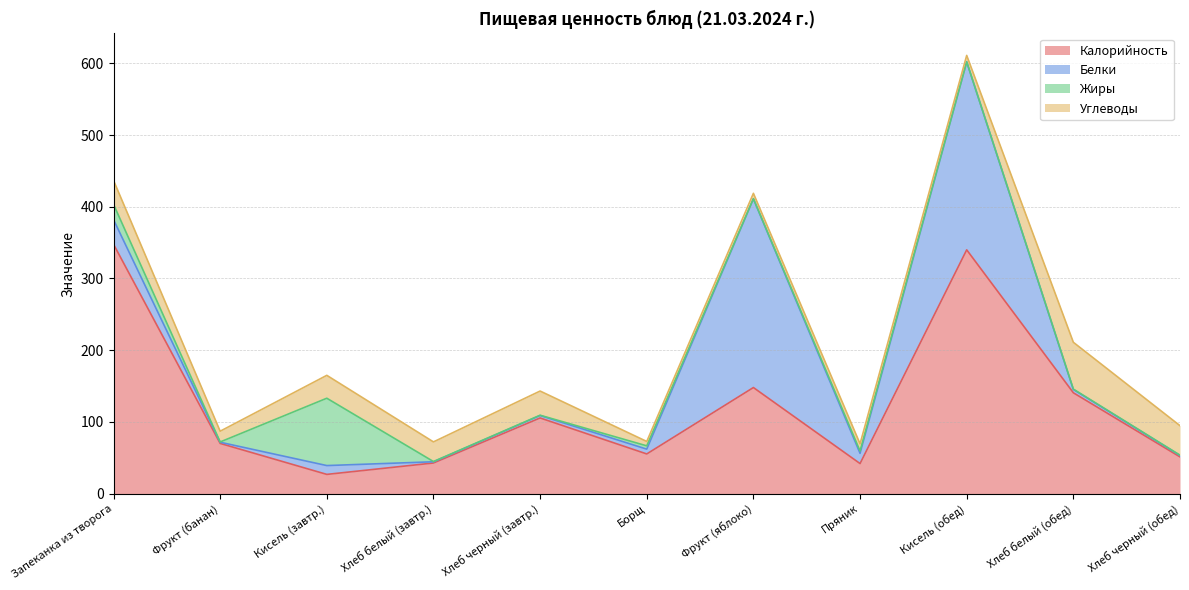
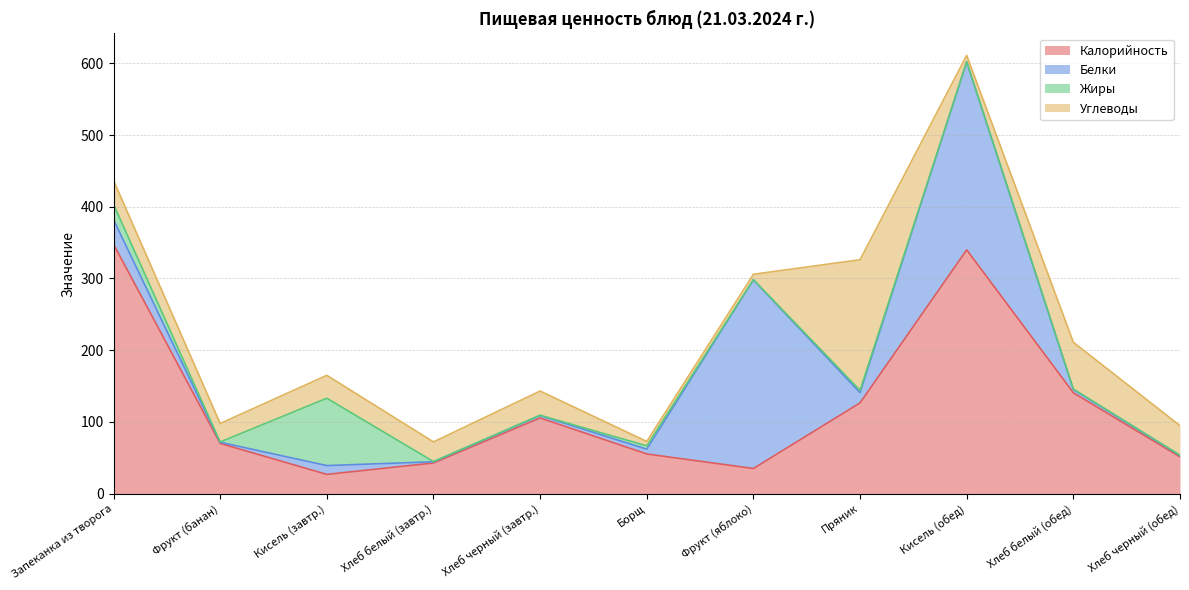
  {
    "Калорийность": {
      "Запеканка из творога": 350,
      "Кисель (завтр.)": 30,
      "Борщ": 60,
-     "Фрукт (яблоко)": 150,
-     "Пряник": 40,
+     "Фрукт (яблоко)": 40,
+     "Пряник": 130,
      "Кисель (обед)": 340,
      "Хлеб белый (обед)": 140
    },
    "Белки": {
      "Запеканка из творога": 30,
      "Кисель (завтр.)": 10,
      "Борщ": 10
    },
    "Жиры": {
      "Запеканка из творога": 20,
      "Кисель (завтр.)": 90,
      "Борщ": 0
    },
    "Углеводы": {
      "Запеканка из творога": 30,
-     "Фрукт (банан)": 20,
+     "Фрукт (банан)": 30,
      "Кисель (завтр.)": 30,
      "Хлеб белый (завтр.)": 30,
      "Хлеб черный (завтр.)": 30,
      "Борщ": 10,
      "Фрукт (яблоко)": 10,
-     "Пряник": 10,
+     "Пряник": 180,
      "Кисель (обед)": 10,
      "Хлеб белый (обед)": 70,
      "Хлеб черный (обед)": 40
    }
  }
